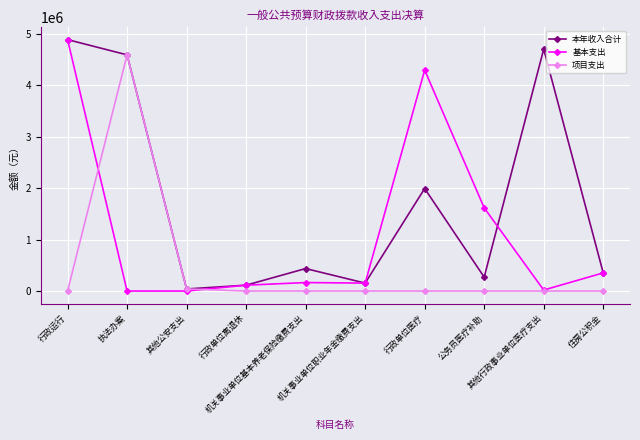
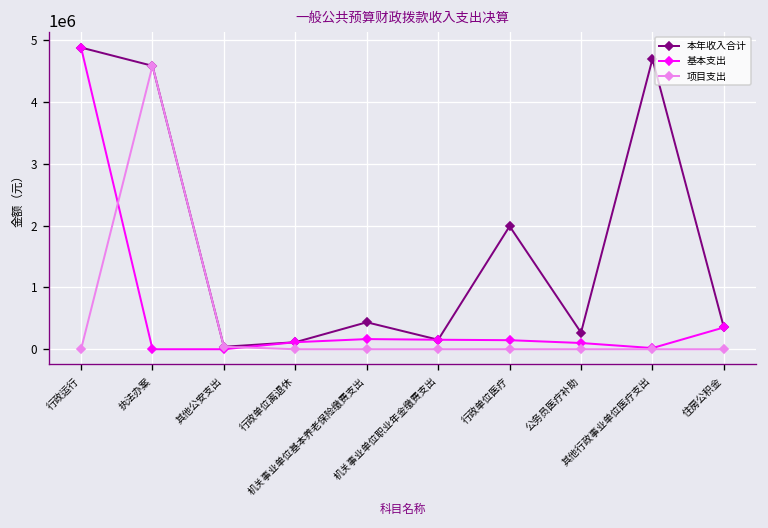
  {
    "本年收入合计": {
      "机关事业单位基本养老保险缴费支出": 400000,
      "行政单位医疗": 2000000,
      "公务员医疗补助": 300000,
      "其他行政事业单位医疗支出": 4700000
    },
    "基本支出": {
      "执法办案": 0,
      "机关事业单位基本养老保险缴费支出": 200000,
-     "行政单位医疗": 4300000,
-     "公务员医疗补助": 1600000
+     "行政单位医疗": 100000,
+     "公务员医疗补助": 100000
    },
    "项目支出": {
      "行政运行": 0,
      "行政单位离退休": 0,
      "机关事业单位基本养老保险缴费支出": 0,
      "机关事业单位职业年金缴费支出": 0,
      "行政单位医疗": 0,
      "公务员医疗补助": 0,
      "住房公积金": 0
    }
  }
